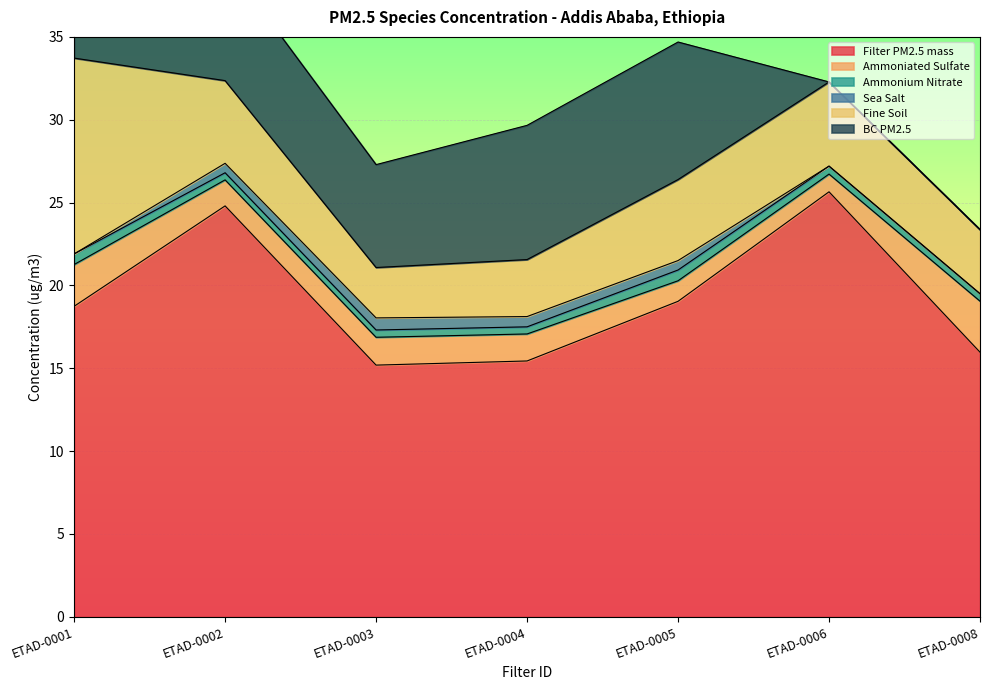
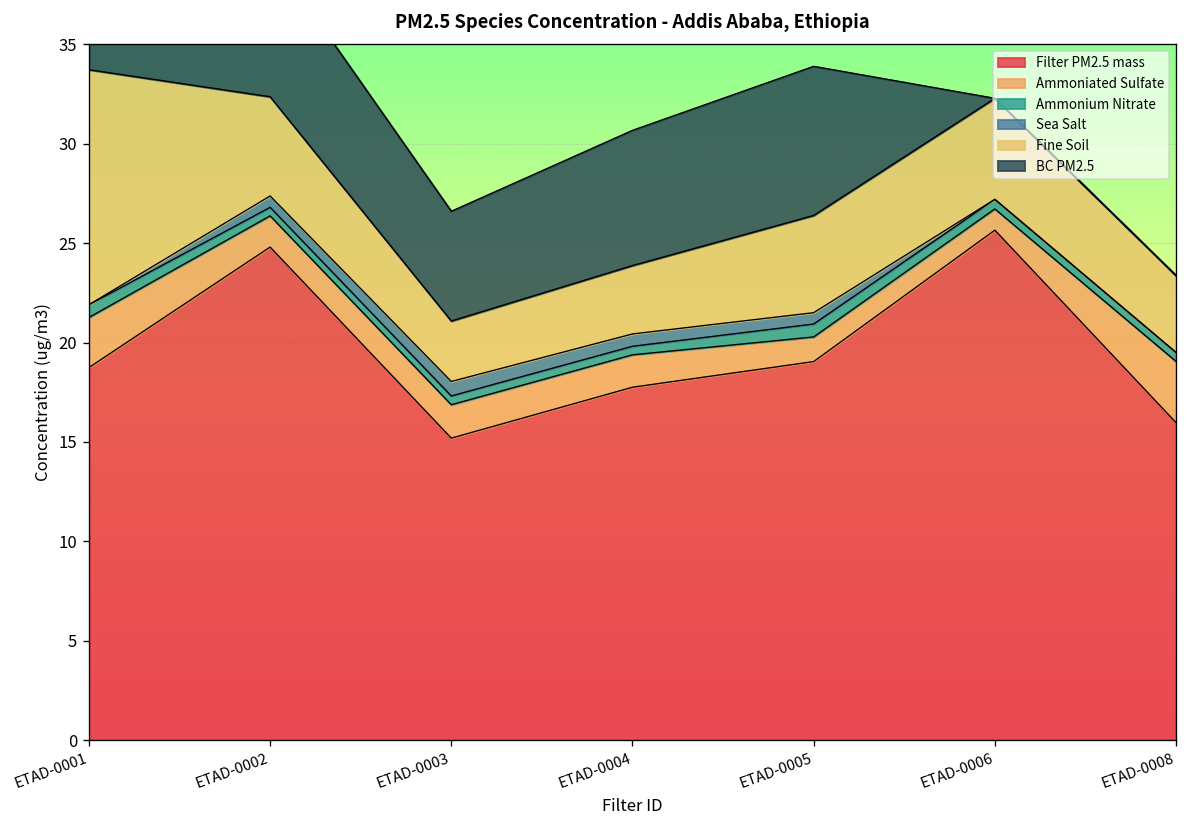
  {
    "Filter PM2.5 mass": {
      "ETAD-0001": 18.7,
      "ETAD-0002": 24.8,
      "ETAD-0003": 15.2,
-     "ETAD-0004": 15.4,
+     "ETAD-0004": 17.8,
      "ETAD-0005": 19.0,
      "ETAD-0006": 25.7,
      "ETAD-0008": 16.0
    },
    "BC PM2.5": {
-     "ETAD-0003": 6.2,
-     "ETAD-0004": 8.1,
-     "ETAD-0005": 8.3
+     "ETAD-0003": 5.5,
+     "ETAD-0004": 6.8,
+     "ETAD-0005": 7.5
    }
  }
